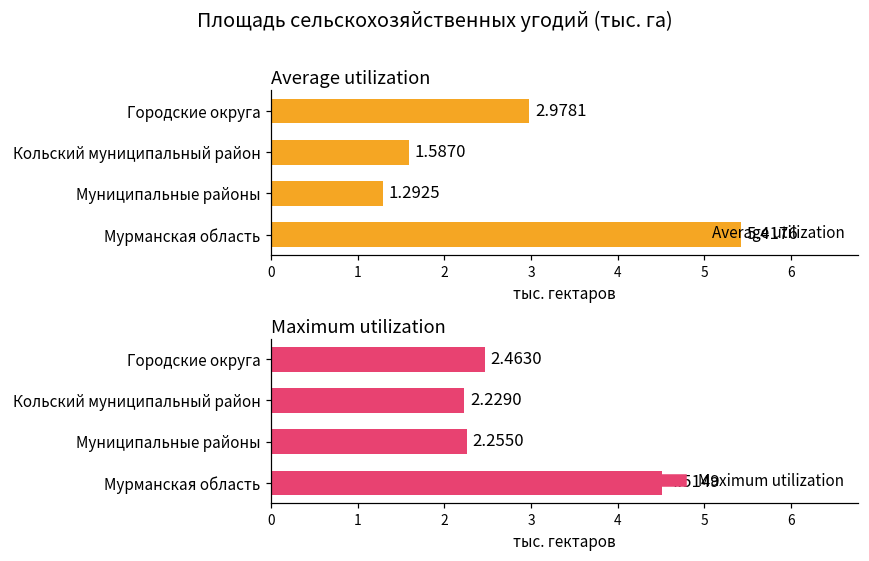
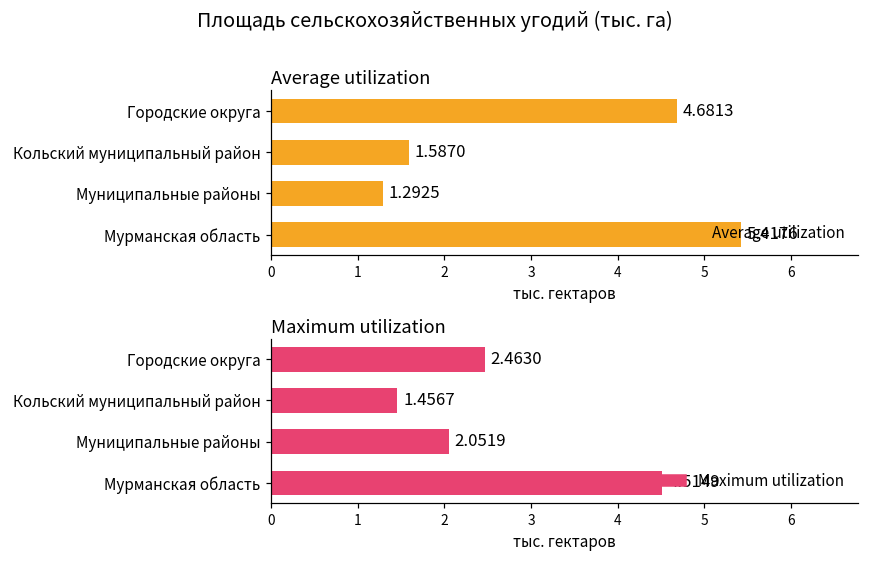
  {
    "Average utilization": {
-     "Городские округа": 2.9781,
+     "Городские округа": 4.6813,
      "Кольский муниципальный район": 1.5870,
      "Муниципальные районы": 1.2925,
      "Мурманская область": 5.4176
    },
    "Maximum utilization": {
      "Городские округа": 2.4630,
-     "Кольский муниципальный район": 2.2290,
-     "Муниципальные районы": 2.2550,
+     "Кольский муниципальный район": 1.4567,
+     "Муниципальные районы": 2.0519,
      "Мурманская область": 4.5149
    }
  }
